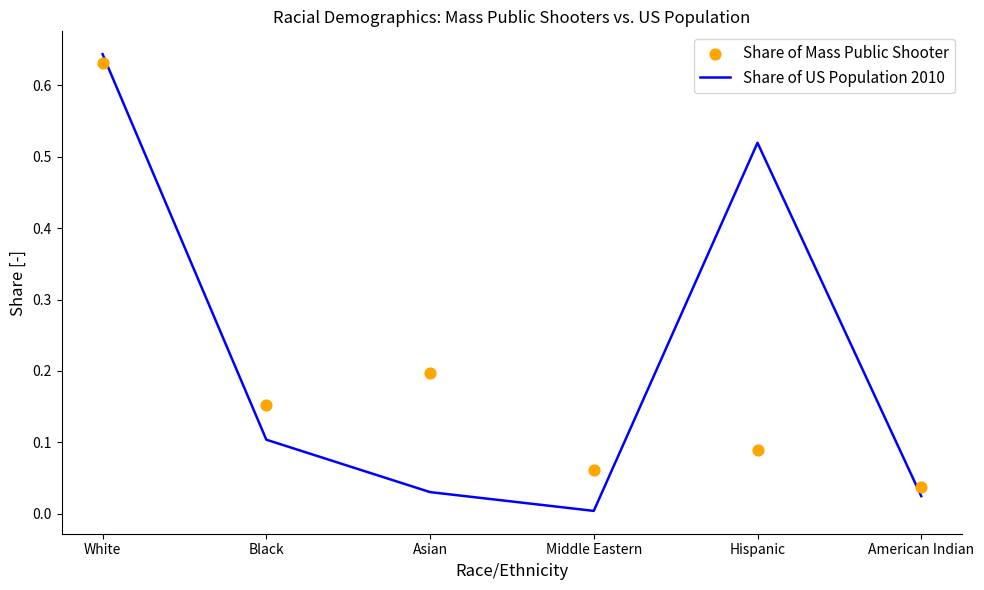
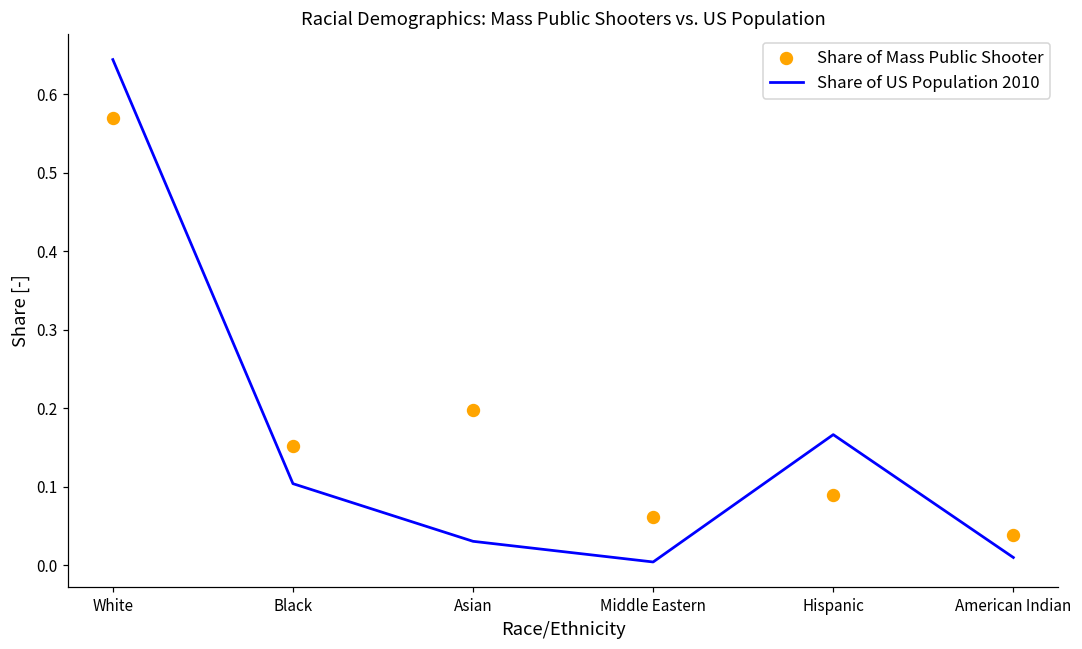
  {
    "Share of Mass Public Shooter": {
-     "White": 0.63
+     "White": 0.57
    },
    "Share of US Population 2010": {
      "White": 0.64,
      "Black": 0.10,
      "Asian": 0.03,
      "Middle Eastern": 0.00,
-     "Hispanic": 0.52,
-     "American Indian": 0.02
+     "Hispanic": 0.17,
+     "American Indian": 0.01
    }
  }
